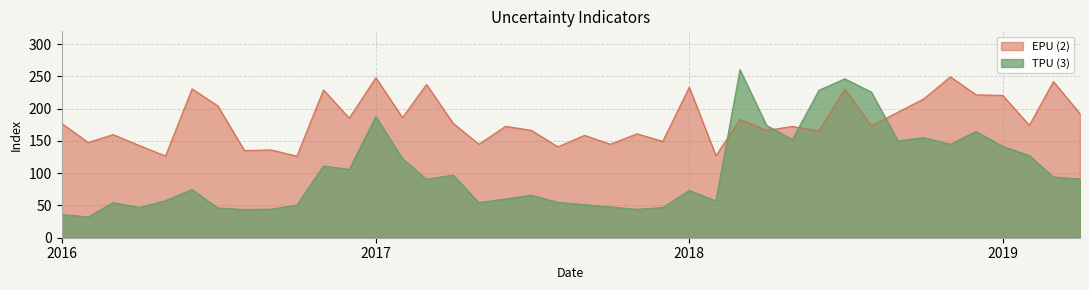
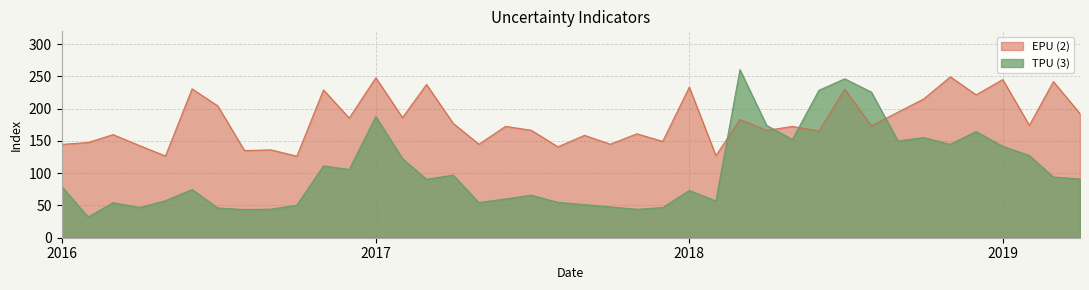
  {
    "EPU (2)": {
-     "2016": 180,
+     "2016": 140,
      "2017": 250,
      "2018": 230,
-     "2019": 220
+     "2019": 250
    },
    "TPU (3)": {
-     "2016": 40,
+     "2016": 80,
      "2017": 190,
      "2018": 70,
      "2019": 140
    }
  }
